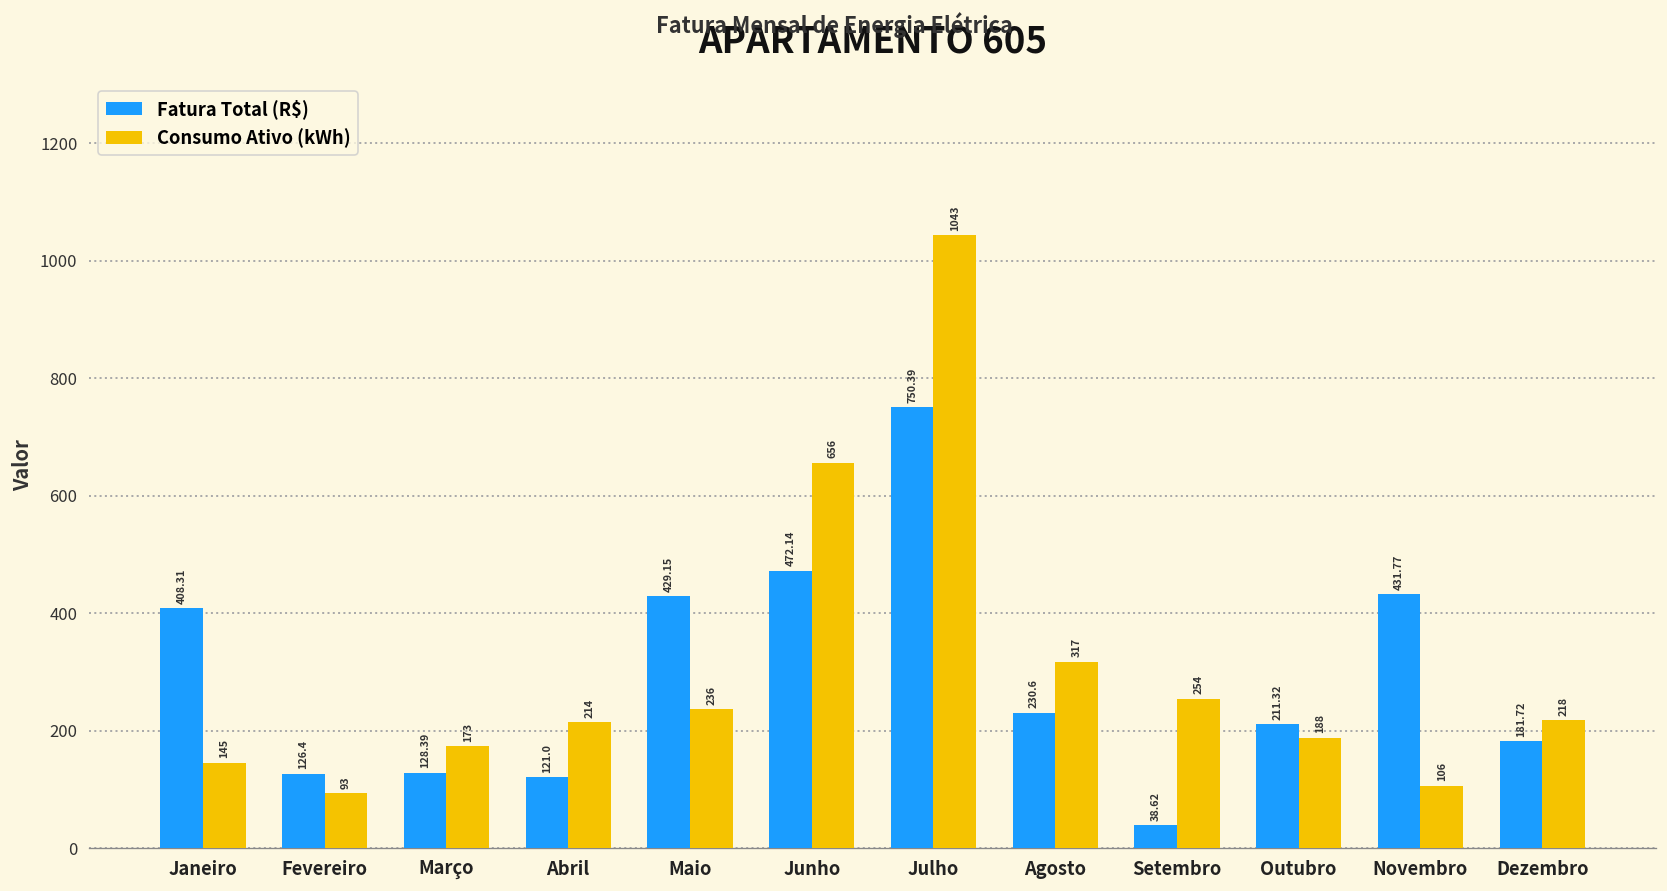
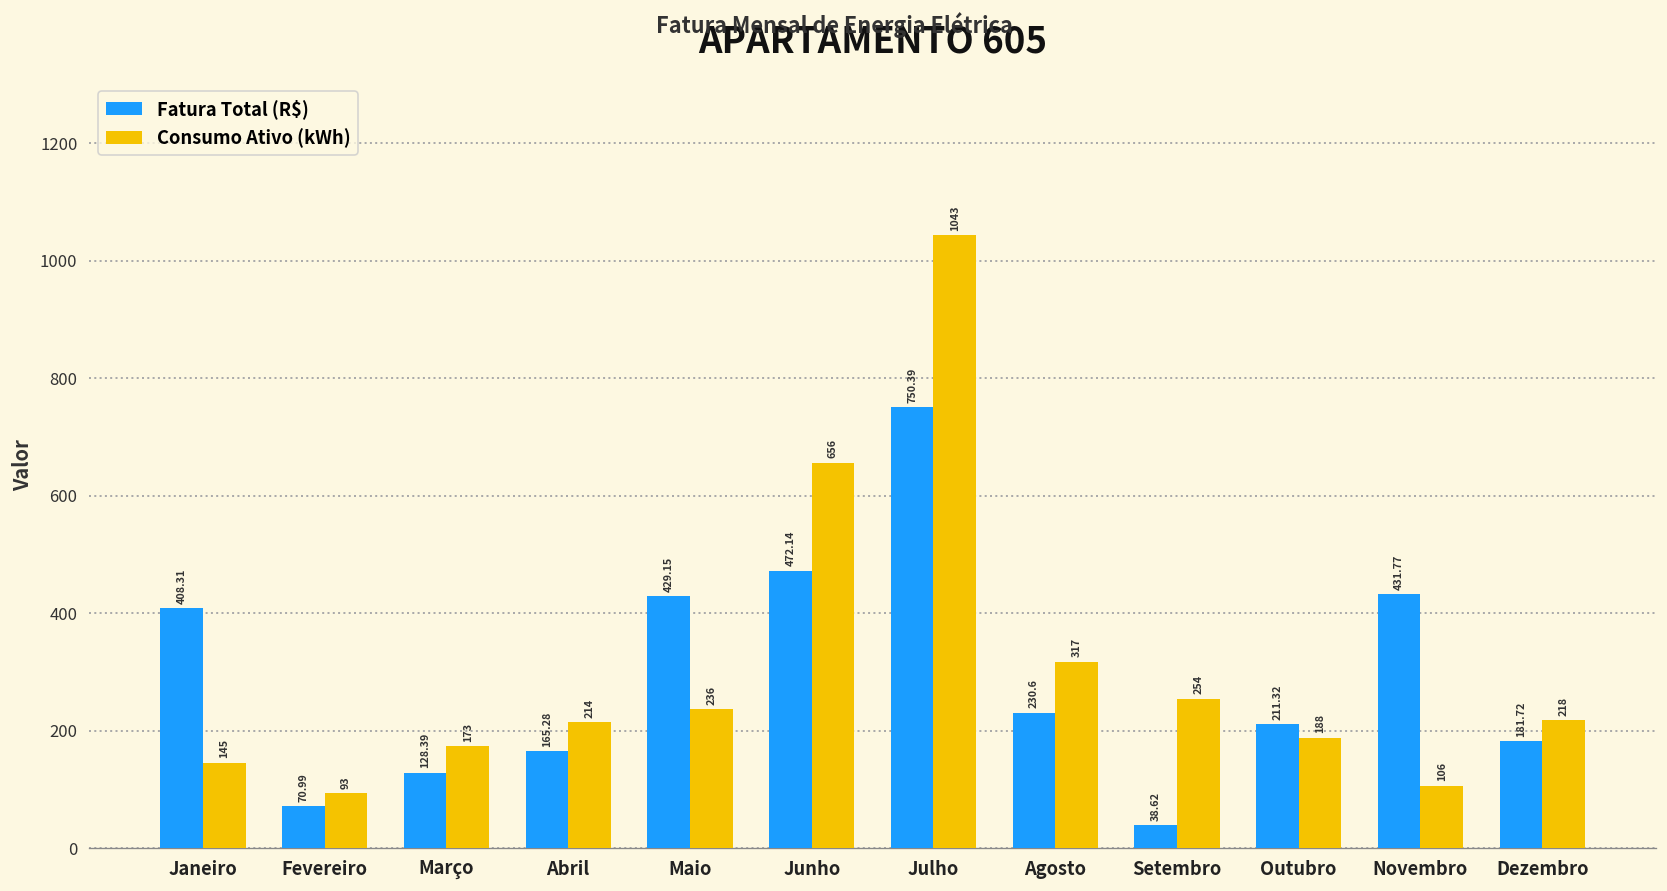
  {
    "Fatura Total (R$)": {
      "Janeiro": 408.31,
-     "Fevereiro": 126.4,
+     "Fevereiro": 70.99,
      "Março": 128.39,
-     "Abril": 121.0,
+     "Abril": 165.28,
      "Maio": 429.15,
      "Junho": 472.14,
      "Julho": 750.39,
      "Agosto": 230.6,
      "Setembro": 38.62,
      "Outubro": 211.32,
      "Novembro": 431.77,
      "Dezembro": 181.72
    },
    "Consumo Ativo (kWh)": {
      "Janeiro": 145,
      "Fevereiro": 93,
      "Março": 173,
      "Abril": 214,
      "Maio": 236,
      "Junho": 656,
      "Julho": 1043,
      "Agosto": 317,
      "Setembro": 254,
      "Outubro": 188,
      "Novembro": 106,
      "Dezembro": 218
    }
  }
